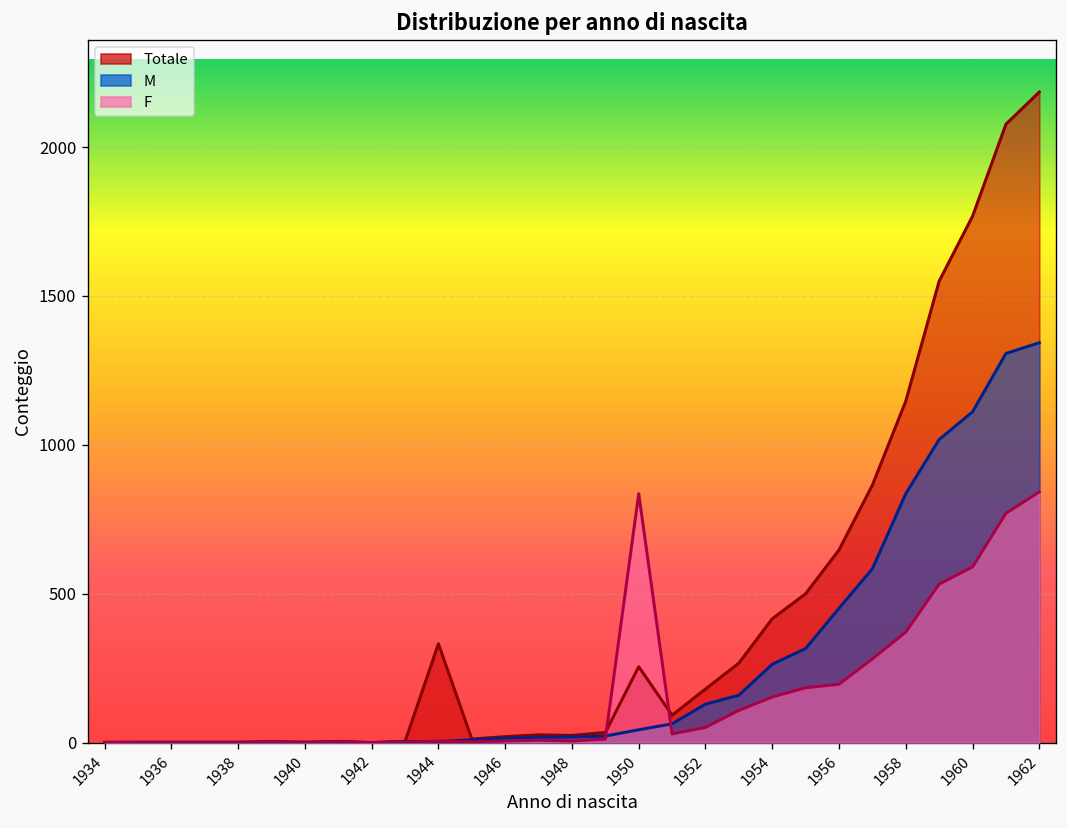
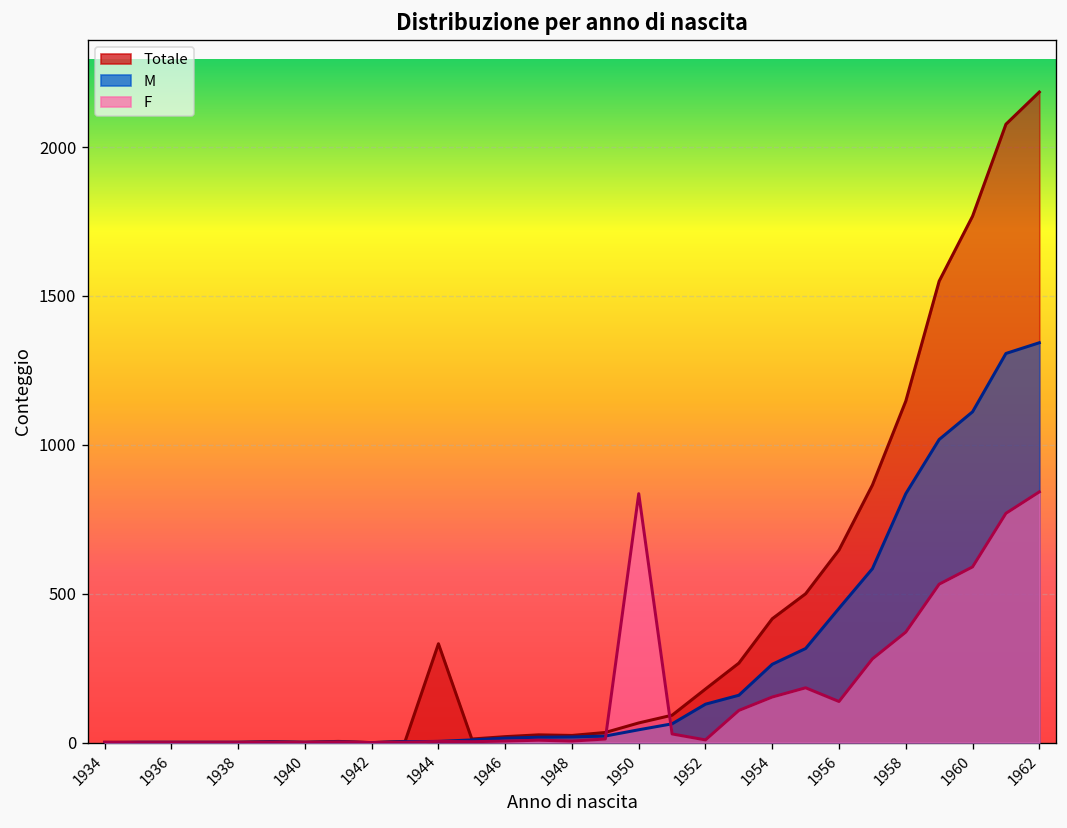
  {
    "Totale": {
      "1944": 330,
-     "1950": 260,
+     "1950": 70,
      "1952": 180,
      "1954": 420,
      "1956": 650,
      "1958": 1150,
      "1960": 1770,
      "1962": 2190
    },
    "M": {
      "1950": 40,
      "1952": 130,
      "1954": 260,
      "1956": 450,
      "1958": 840,
      "1960": 1110,
      "1962": 1340
    },
    "F": {
      "1948": 10,
      "1950": 840,
-     "1952": 50,
+     "1952": 10,
      "1954": 150,
-     "1956": 200,
+     "1956": 140,
      "1958": 370,
      "1960": 590,
      "1962": 840
    }
  }
